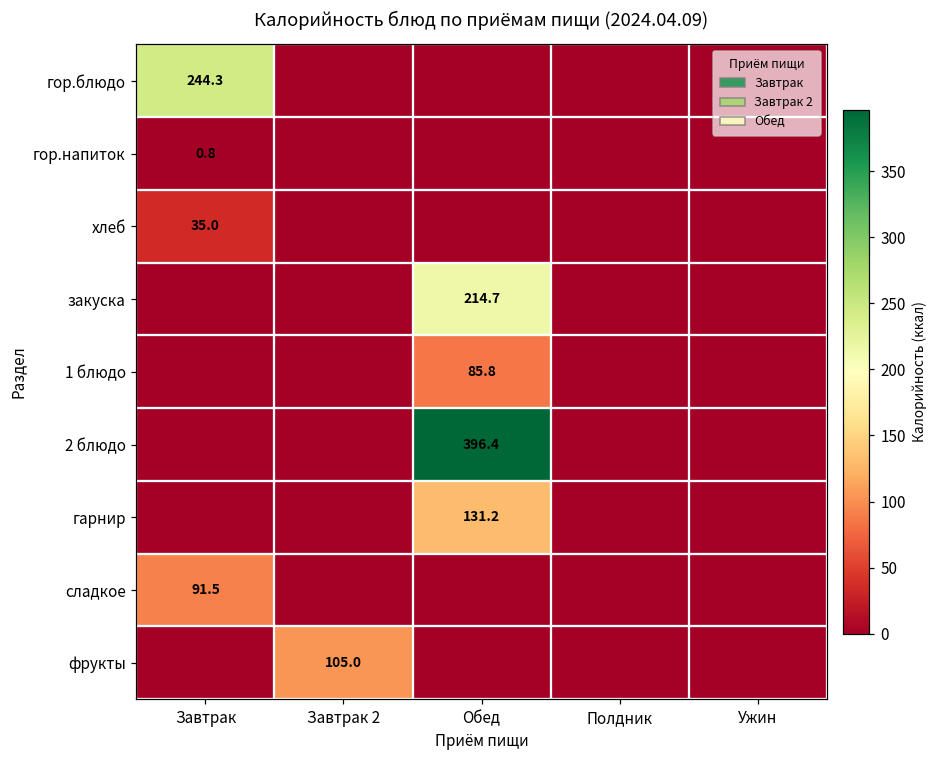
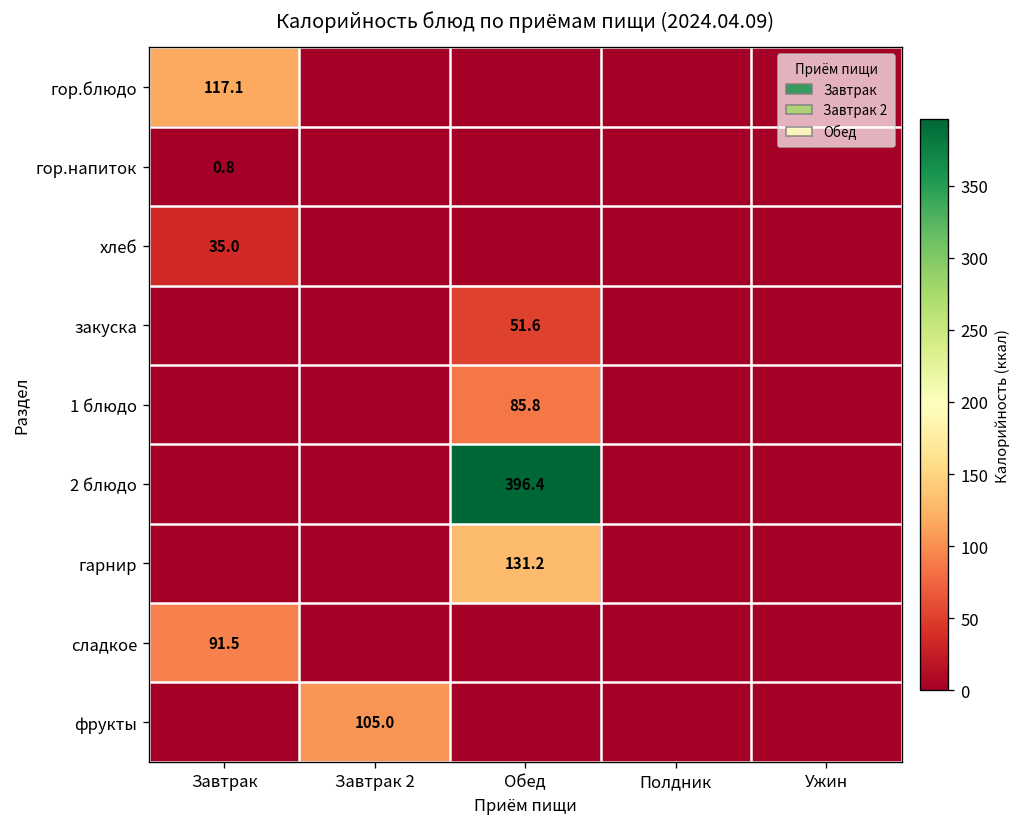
  {
    "гор.блюдо": {
-     "Завтрак": 244.3
+     "Завтрак": 117.1
    },
    "гор.напиток": {
      "Завтрак": 0.8
    },
    "хлеб": {
      "Завтрак": 35.0
    },
    "закуска": {
-     "Обед": 214.7
+     "Обед": 51.6
    },
    "1 блюдо": {
      "Обед": 85.8
    },
    "2 блюдо": {
      "Обед": 396.4
    },
    "гарнир": {
      "Обед": 131.2
    },
    "сладкое": {
      "Завтрак": 91.5
    },
    "фрукты": {
      "Завтрак 2": 105.0
    }
  }
